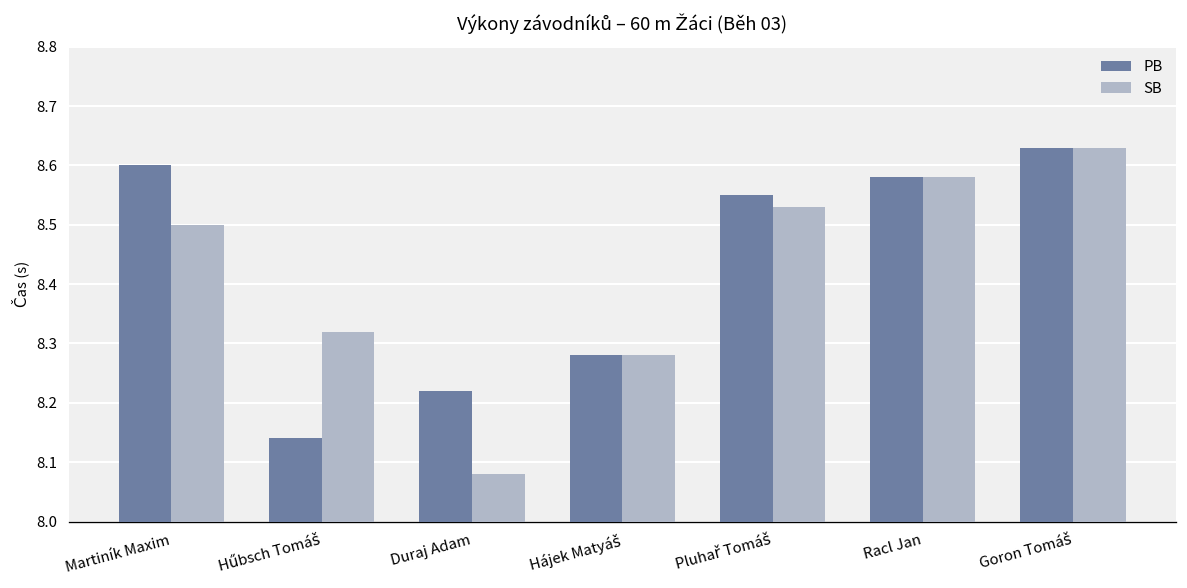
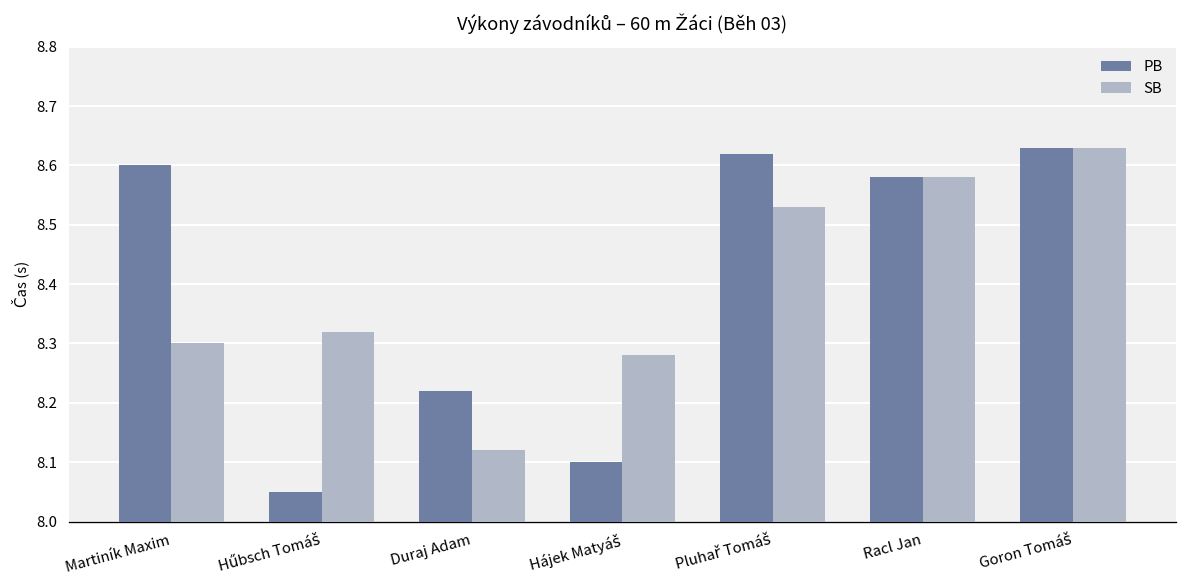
  {
    "PB": {
      "Martiník Maxim": 8.60,
-     "Hűbsch Tomáš": 8.14,
+     "Hűbsch Tomáš": 8.05,
      "Duraj Adam": 8.22,
-     "Hájek Matyáš": 8.28,
-     "Pluhař Tomáš": 8.55,
+     "Hájek Matyáš": 8.10,
+     "Pluhař Tomáš": 8.62,
      "Racl Jan": 8.58,
      "Goron Tomáš": 8.63
    },
    "SB": {
-     "Martiník Maxim": 8.5,
+     "Martiník Maxim": 8.3,
      "Hűbsch Tomáš": 8.32,
-     "Duraj Adam": 8.08,
+     "Duraj Adam": 8.12,
      "Hájek Matyáš": 8.28,
      "Pluhař Tomáš": 8.53,
      "Racl Jan": 8.58,
      "Goron Tomáš": 8.63
    }
  }
